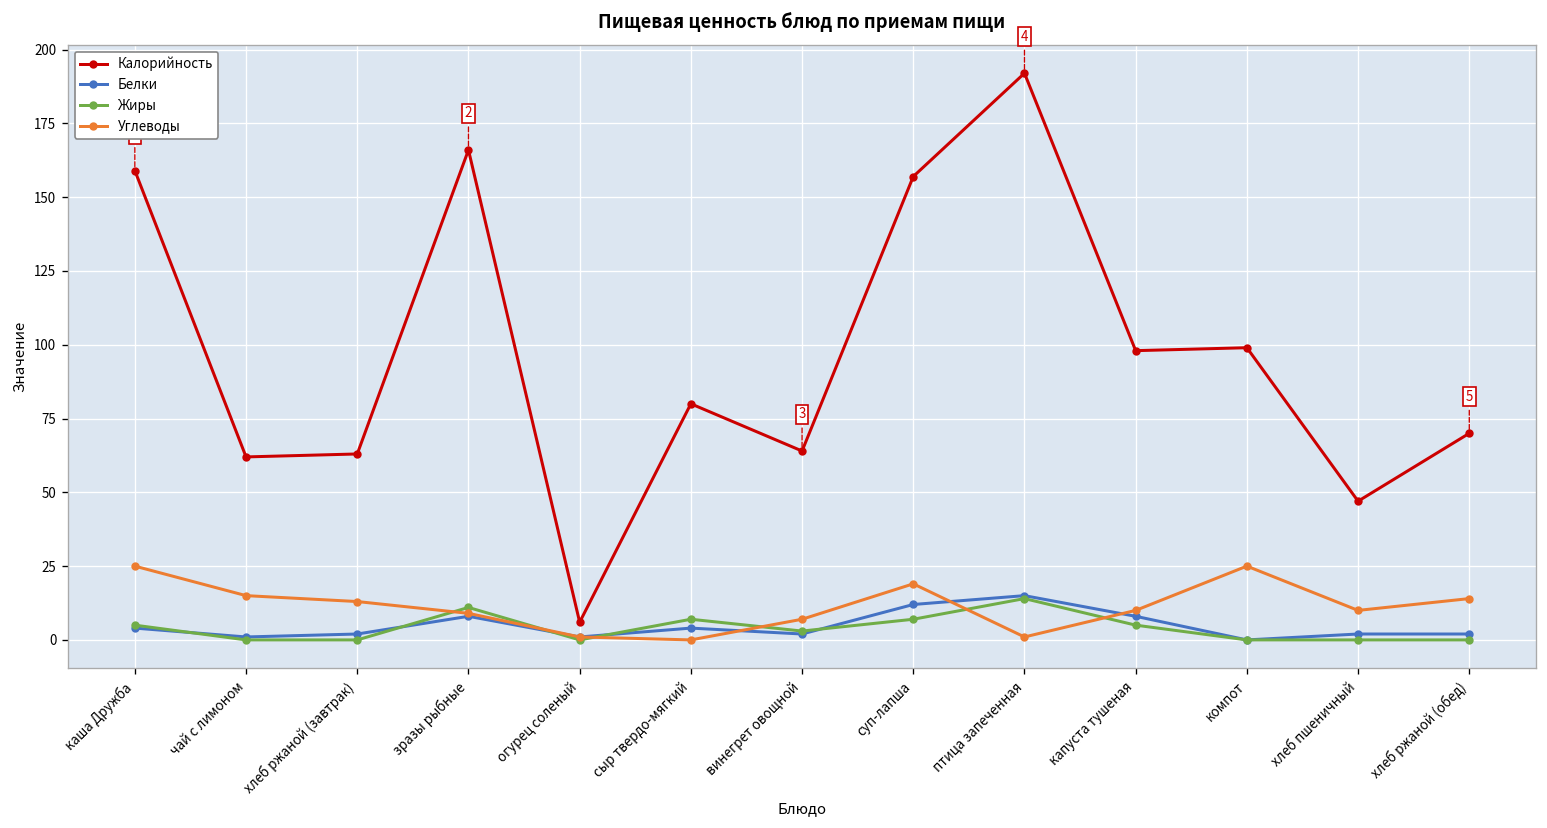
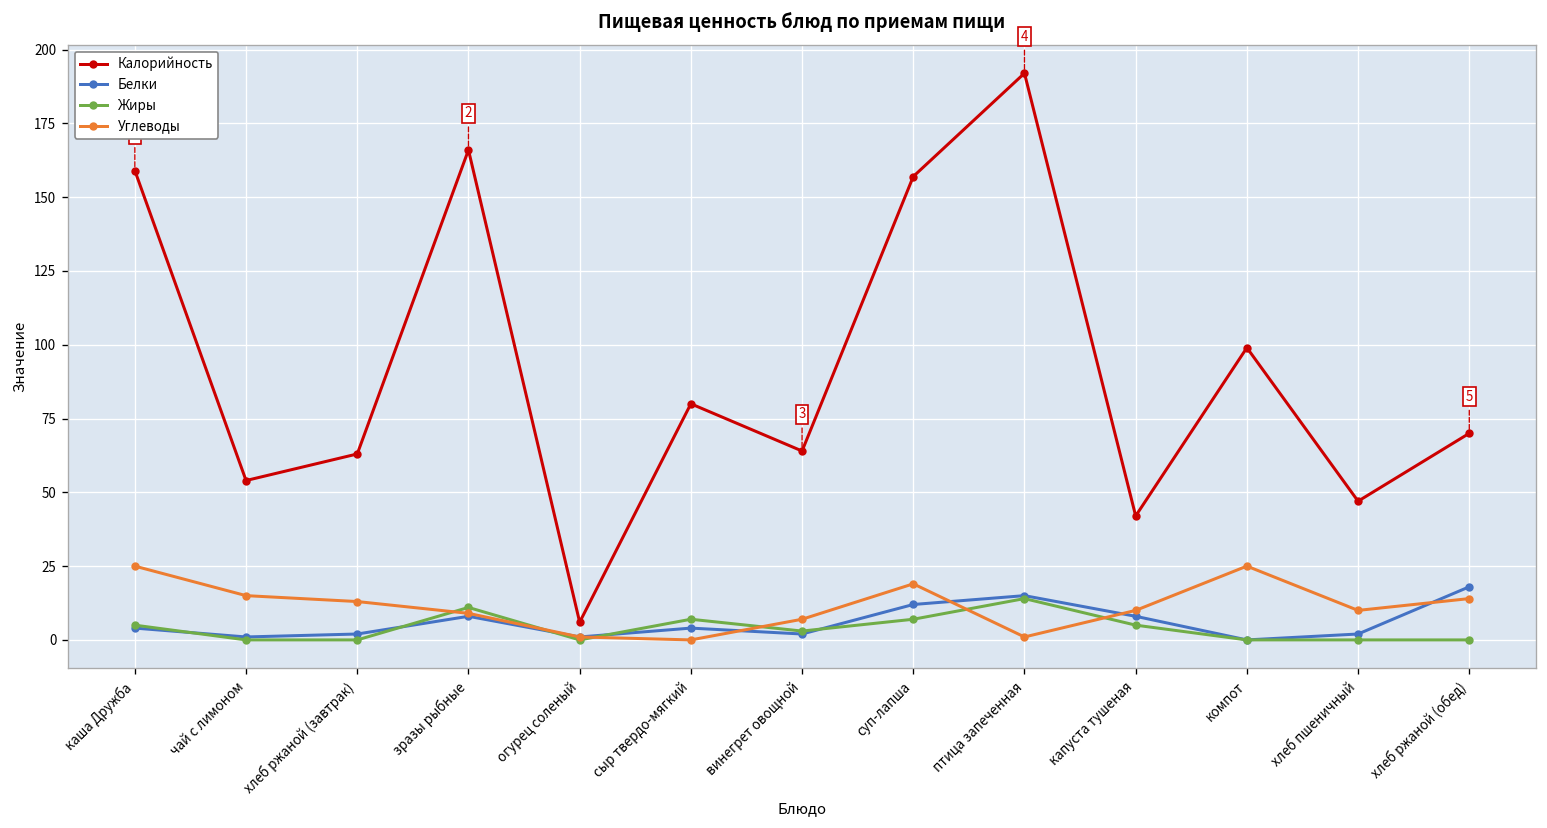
  {
    "Калорийность": {
-     "чай с лимоном": 62,
+     "чай с лимоном": 54,
      "хлеб ржаной (завтрак)": 63,
      "огурец соленый": 6,
      "сыр твердо-мягкий": 80,
      "суп-лапша": 157,
-     "капуста тушеная": 98,
+     "капуста тушеная": 42,
      "компот": 99,
      "хлеб пшеничный": 47
    },
    "Белки": {
      "хлеб ржаной (завтрак)": 2,
      "сыр твердо-мягкий": 4,
      "суп-лапша": 12,
      "капуста тушеная": 8,
      "хлеб пшеничный": 2,
-     "хлеб ржаной (обед)": 2
+     "хлеб ржаной (обед)": 18
    },
    "Жиры": {
      "хлеб ржаной (завтрак)": 0,
      "зразы рыбные": 11,
      "сыр твердо-мягкий": 7,
      "суп-лапша": 7,
      "капуста тушеная": 5,
      "хлеб пшеничный": 0,
      "хлеб ржаной (обед)": 0
    },
    "Углеводы": {
      "каша Дружба": 25,
      "чай с лимоном": 15,
      "хлеб ржаной (завтрак)": 13,
      "сыр твердо-мягкий": 0,
      "винегрет овощной": 7,
      "суп-лапша": 19,
      "птица запеченная": 1,
      "капуста тушеная": 10,
      "компот": 25,
      "хлеб пшеничный": 10,
      "хлеб ржаной (обед)": 14
    }
  }
